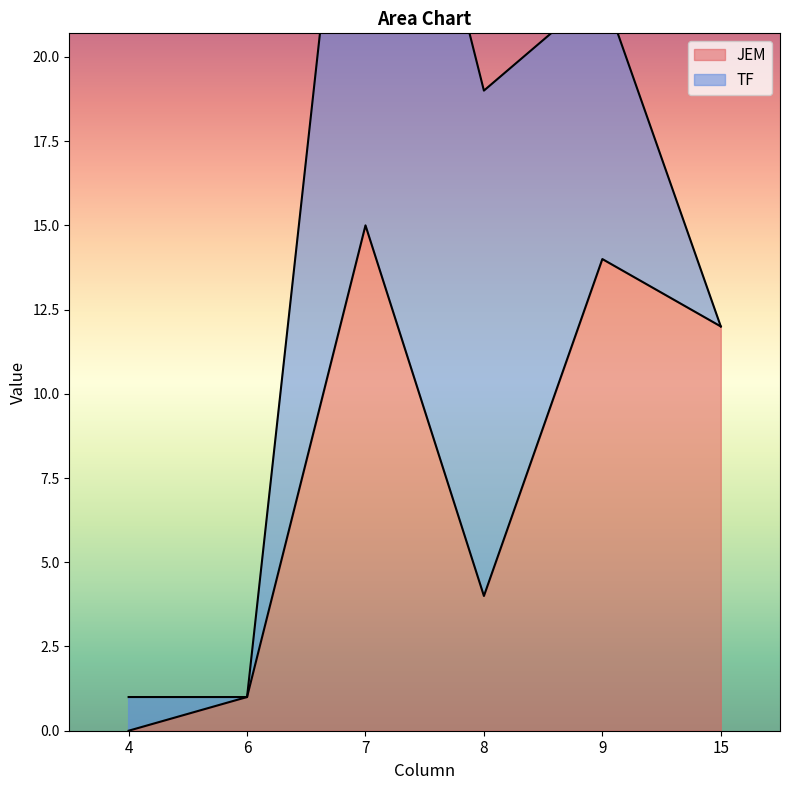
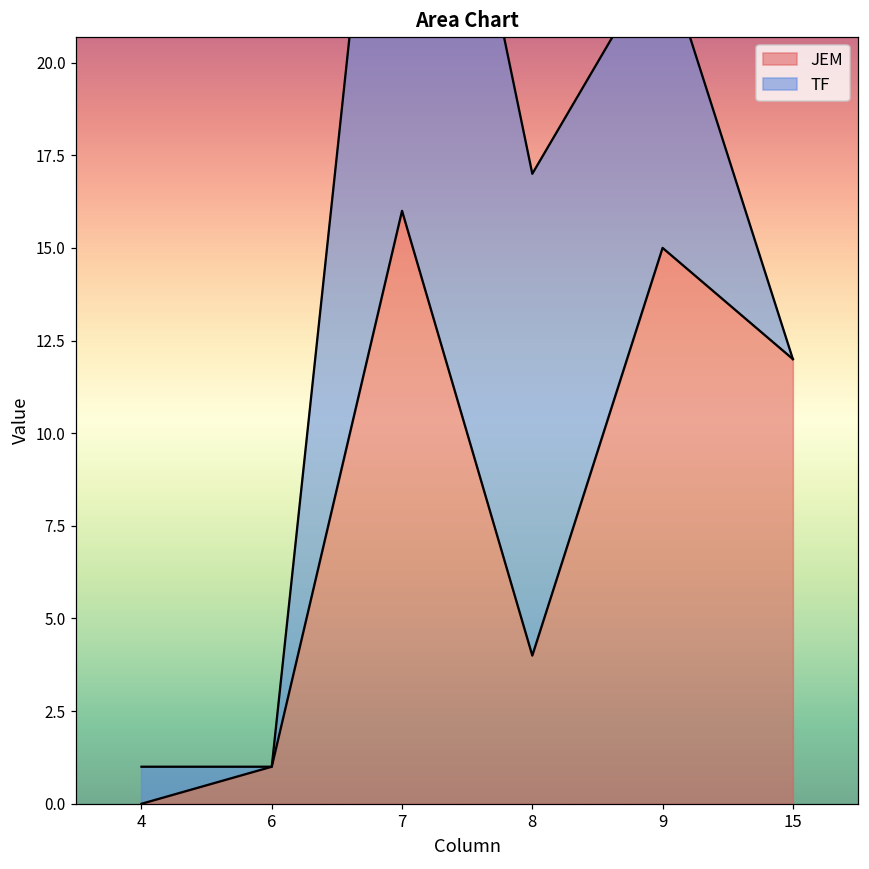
  {
    "JEM": {
      "4": 0,
-     "7": 15,
+     "7": 16,
      "8": 4,
-     "9": 14
+     "9": 15
    },
    "TF": {
      "4": 1,
-     "8": 15
+     "8": 13
    }
  }
